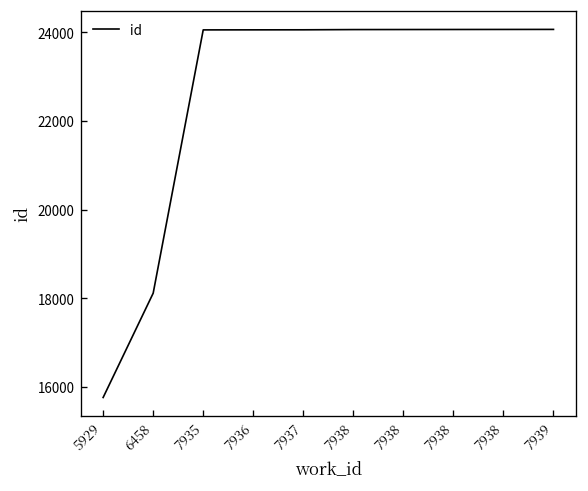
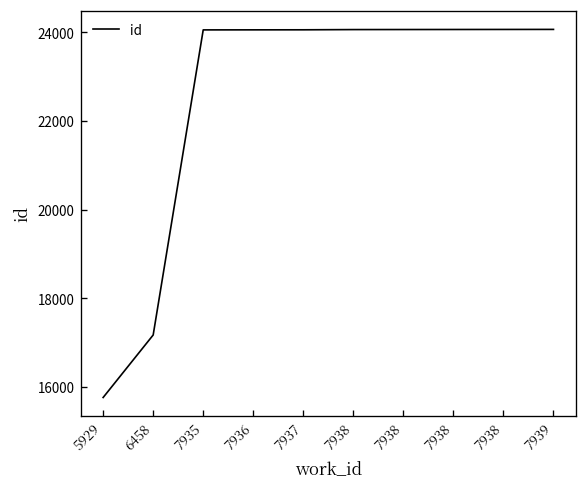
  {
    "5929": 15800,
-   "6458": 18100,
+   "6458": 17200,
    "7935": 24100,
    "7936": 24100,
    "7937": 24100,
    "7939": 24100
  }
